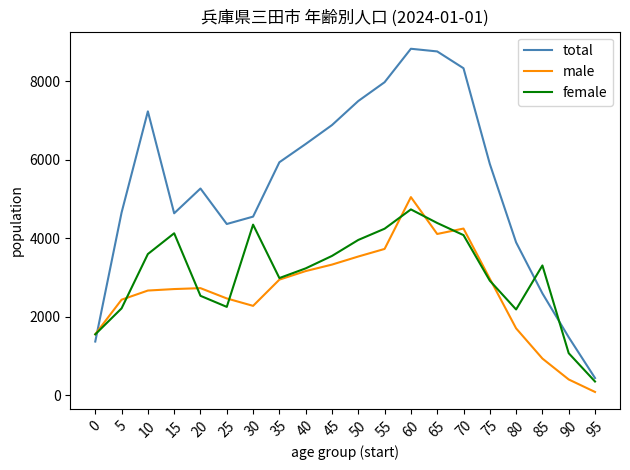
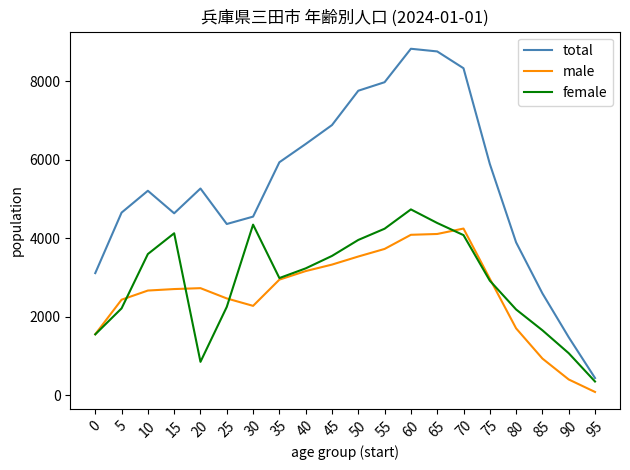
  {
    "total": {
-     "0": 1400,
+     "0": 3100,
      "5": 4700,
-     "10": 7200,
+     "10": 5200,
      "15": 4600,
      "20": 5300,
      "25": 4400,
      "30": 4600,
      "35": 5900,
      "40": 6400,
      "45": 6900,
-     "50": 7500,
+     "50": 7800,
      "55": 8000,
      "60": 8800,
      "65": 8800,
      "70": 8300,
      "75": 5900,
      "80": 3900,
      "85": 2600,
      "90": 1500,
      "95": 400
    },
    "male": {
      "5": 2400,
      "10": 2700,
      "15": 2700,
      "20": 2700,
      "25": 2500,
      "30": 2300,
      "40": 3200,
      "45": 3300,
      "50": 3500,
      "55": 3700,
-     "60": 5100,
+     "60": 4100,
      "65": 4100,
      "70": 4300,
      "80": 1700,
      "85": 900,
      "90": 400,
      "95": 100
    },
    "female": {
      "5": 2200,
      "10": 3600,
      "15": 4100,
-     "20": 2500,
+     "20": 900,
      "25": 2300,
      "30": 4400,
      "40": 3200,
      "45": 3600,
      "50": 4000,
      "55": 4200,
      "60": 4700,
      "65": 4400,
      "70": 4100,
      "80": 2200,
-     "85": 3300,
+     "85": 1700,
      "90": 1100,
      "95": 400
    }
  }
